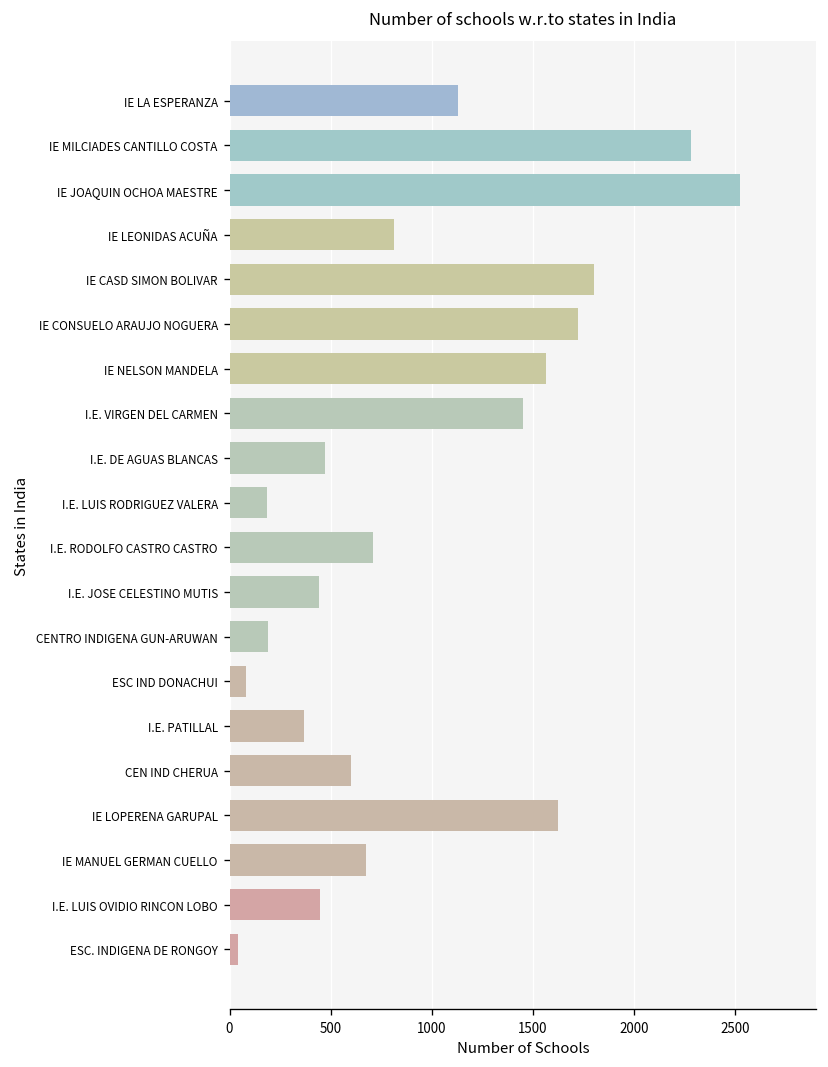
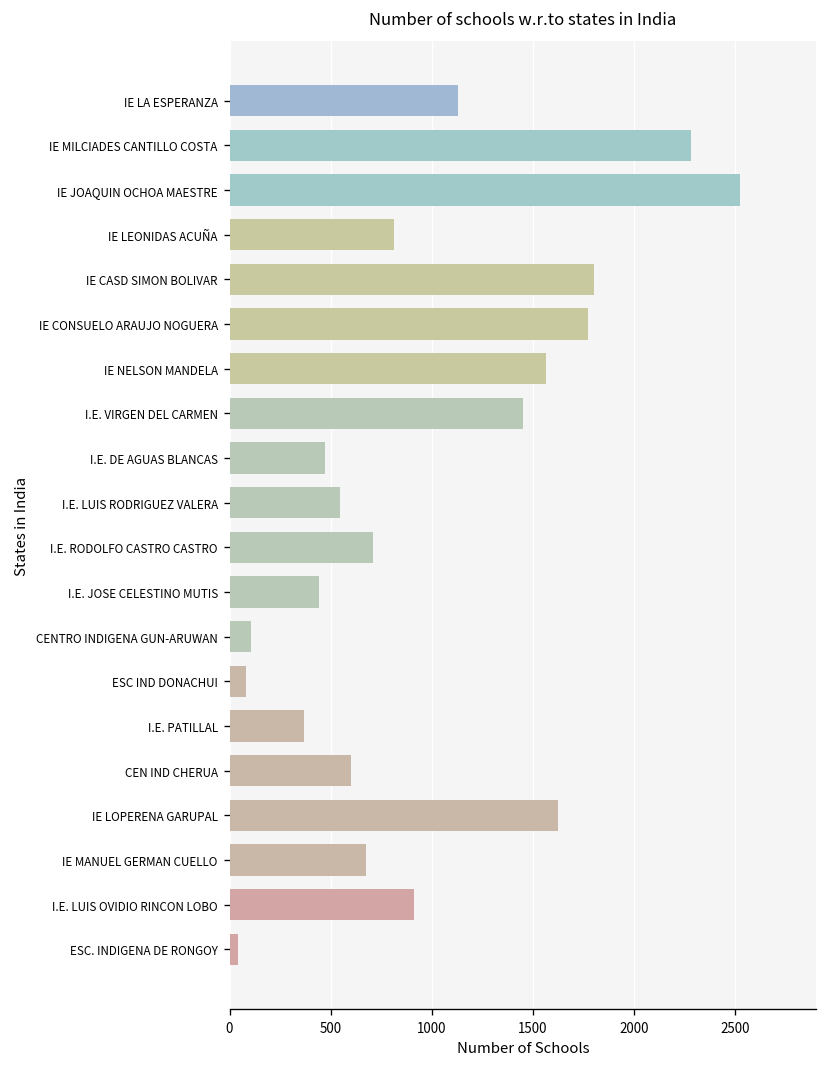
  {
    "IE LA ESPERANZA": 1130,
    "IE MILCIADES CANTILLO COSTA": 2280,
    "IE JOAQUIN OCHOA MAESTRE": 2520,
    "IE LEONIDAS ACUÑA": 810,
    "IE CASD SIMON BOLIVAR": 1800,
-   "IE CONSUELO ARAUJO NOGUERA": 1720,
+   "IE CONSUELO ARAUJO NOGUERA": 1770,
    "IE NELSON MANDELA": 1570,
    "I.E. VIRGEN DEL CARMEN": 1450,
    "I.E. DE AGUAS BLANCAS": 470,
-   "I.E. LUIS RODRIGUEZ VALERA": 180,
+   "I.E. LUIS RODRIGUEZ VALERA": 540,
    "I.E. RODOLFO CASTRO CASTRO": 710,
    "I.E. JOSE CELESTINO MUTIS": 440,
-   "CENTRO INDIGENA GUN-ARUWAN": 190,
+   "CENTRO INDIGENA GUN-ARUWAN": 110,
    "ESC IND DONACHUI": 80,
    "I.E. PATILLAL": 370,
    "CEN IND CHERUA": 600,
    "IE LOPERENA GARUPAL": 1620,
    "IE MANUEL GERMAN CUELLO": 670,
-   "I.E. LUIS OVIDIO RINCON LOBO": 450,
+   "I.E. LUIS OVIDIO RINCON LOBO": 910,
    "ESC. INDIGENA DE RONGOY": 40
  }
